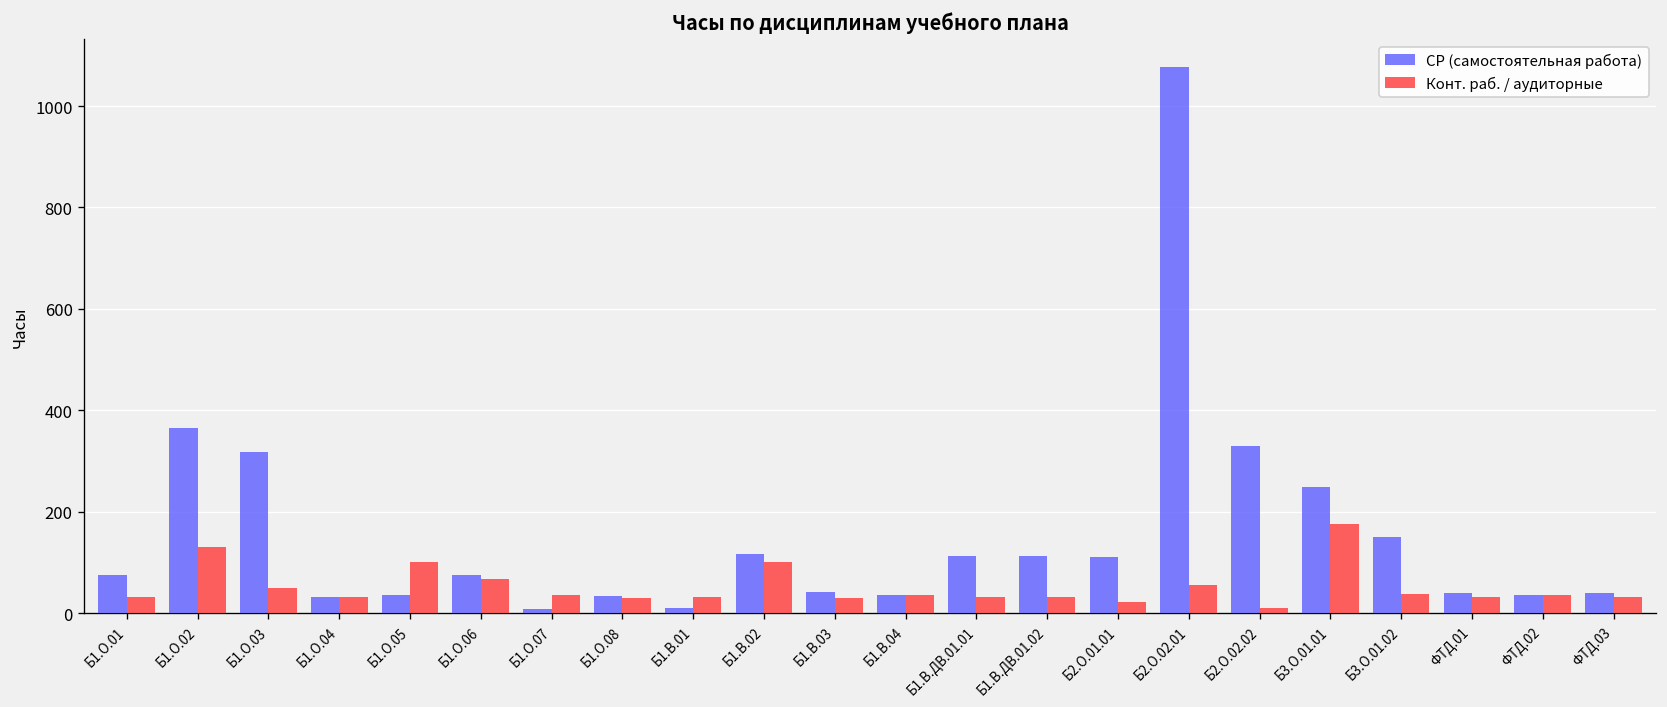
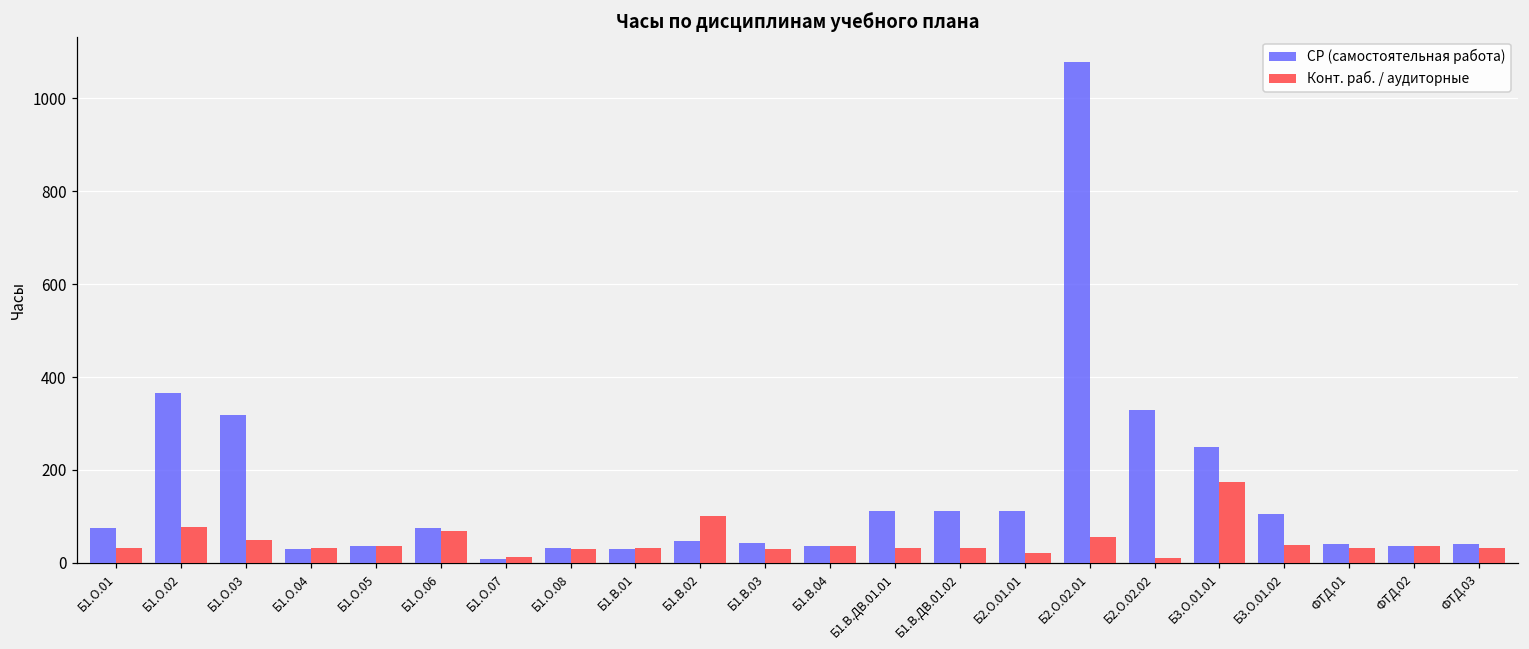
  {
    "СР (самостоятельная работа)": {
      "Б1.О.01": 80,
      "Б1.О.02": 370,
      "Б1.О.03": 320,
      "Б1.О.04": 30,
      "Б1.О.05": 40,
      "Б1.О.06": 80,
      "Б1.О.07": 10,
      "Б1.О.08": 30,
-     "Б1.В.01": 10,
-     "Б1.В.02": 120,
+     "Б1.В.01": 30,
+     "Б1.В.02": 50,
      "Б1.В.03": 40,
      "Б1.В.04": 40,
      "Б1.В.ДВ.01.01": 110,
      "Б1.В.ДВ.01.02": 110,
      "Б2.О.01.01": 110,
      "Б2.О.02.01": 1080,
      "Б2.О.02.02": 330,
      "Б3.О.01.01": 250,
-     "Б3.О.01.02": 150,
+     "Б3.О.01.02": 110,
      "ФТД.01": 40,
      "ФТД.02": 40,
      "ФТД.03": 40
    },
    "Конт. раб. / аудиторные": {
      "Б1.О.01": 30,
-     "Б1.О.02": 130,
+     "Б1.О.02": 80,
      "Б1.О.03": 50,
      "Б1.О.04": 30,
-     "Б1.О.05": 100,
+     "Б1.О.05": 40,
      "Б1.О.06": 70,
-     "Б1.О.07": 40,
+     "Б1.О.07": 10,
      "Б1.О.08": 30,
      "Б1.В.01": 30,
      "Б1.В.02": 100,
      "Б1.В.03": 30,
      "Б1.В.04": 40,
      "Б1.В.ДВ.01.01": 30,
      "Б1.В.ДВ.01.02": 30,
      "Б2.О.01.01": 20,
      "Б2.О.02.01": 60,
      "Б2.О.02.02": 10,
      "Б3.О.01.01": 180,
      "Б3.О.01.02": 40,
      "ФТД.01": 30,
      "ФТД.02": 40,
      "ФТД.03": 30
    }
  }
